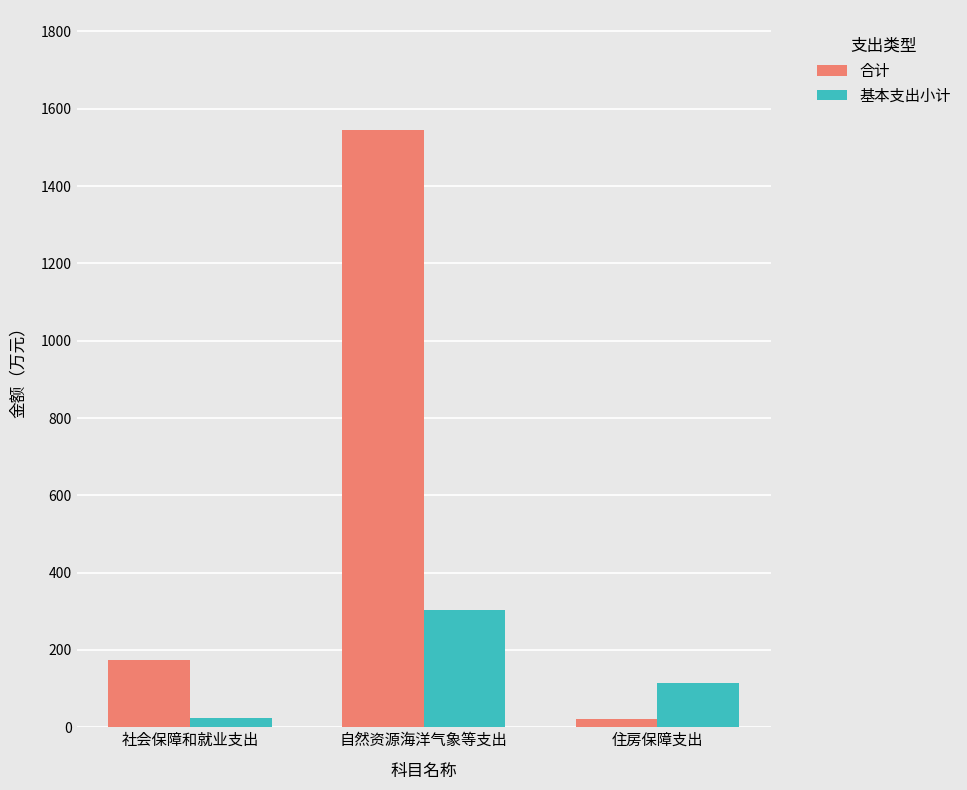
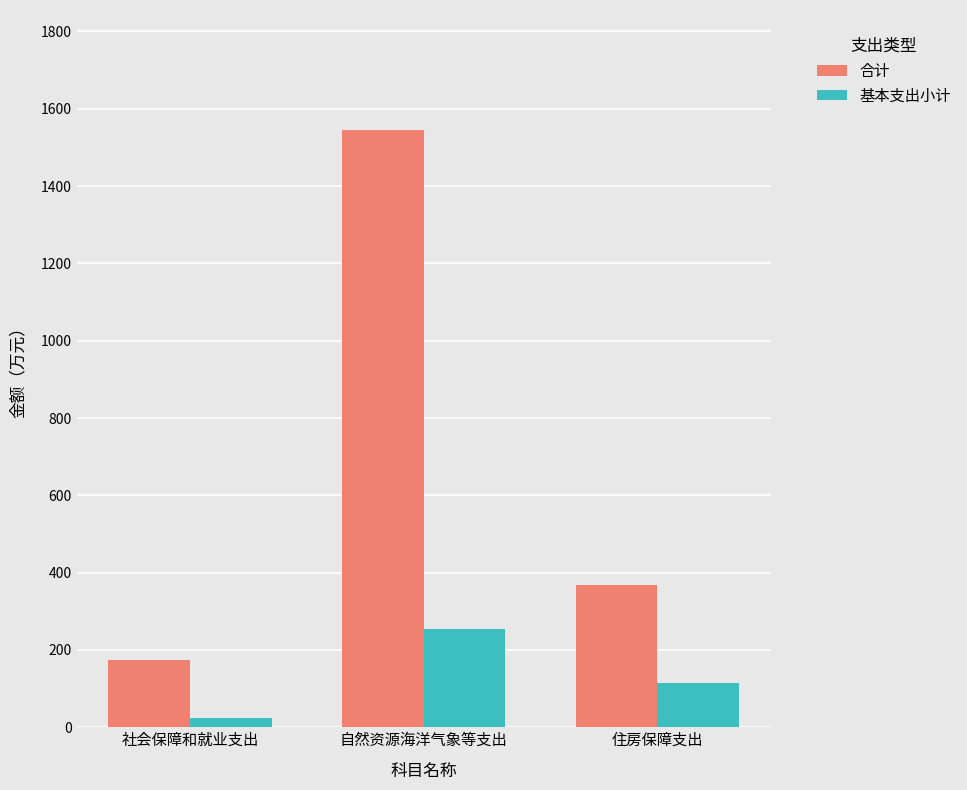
  {
    "合计": {
      "社会保障和就业支出": 170,
      "自然资源海洋气象等支出": 1550,
-     "住房保障支出": 20
+     "住房保障支出": 370
    },
    "基本支出小计": {
      "社会保障和就业支出": 20,
-     "自然资源海洋气象等支出": 300,
+     "自然资源海洋气象等支出": 260,
      "住房保障支出": 120
    }
  }
